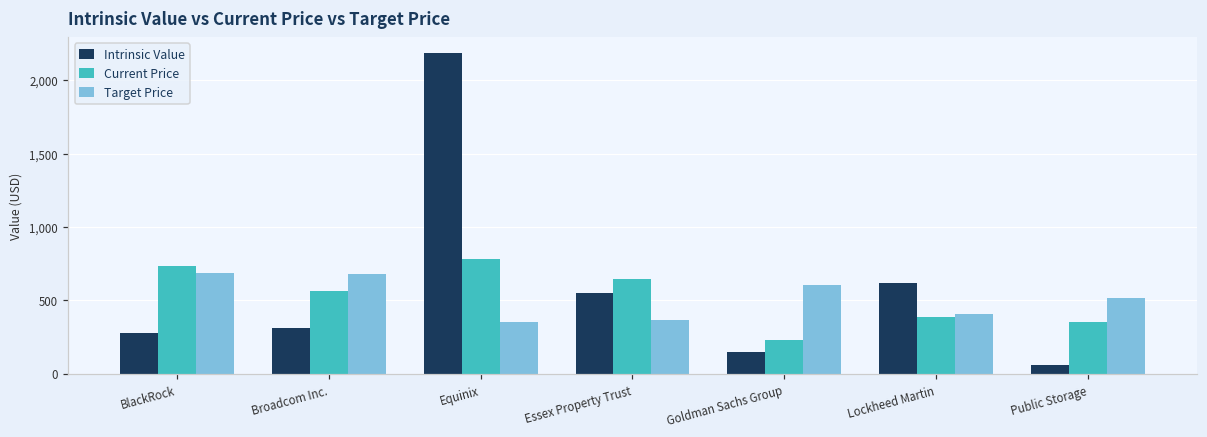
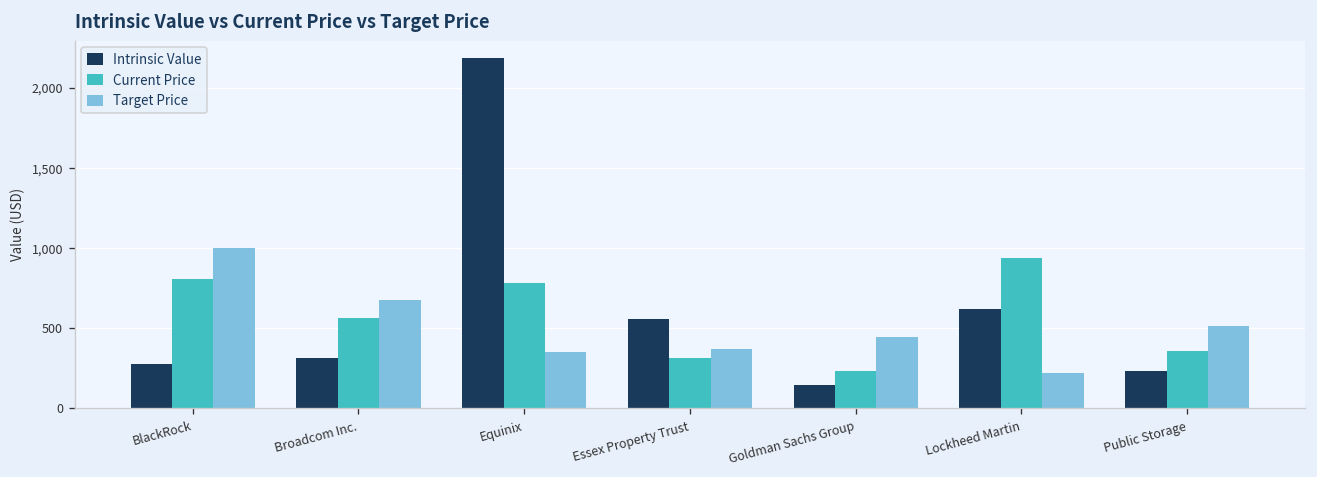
  {
    "Intrinsic Value": {
      "BlackRock": "280",
      "Broadcom Inc.": "310",
      "Equinix": "2,190",
      "Essex Property Trust": "550",
      "Goldman Sachs Group": "150",
      "Lockheed Martin": "620",
-     "Public Storage": "60"
+     "Public Storage": "230"
    },
    "Current Price": {
-     "BlackRock": "730",
+     "BlackRock": "810",
      "Broadcom Inc.": "570",
      "Equinix": "780",
-     "Essex Property Trust": "650",
+     "Essex Property Trust": "310",
      "Goldman Sachs Group": "230",
-     "Lockheed Martin": "390",
+     "Lockheed Martin": "940",
      "Public Storage": "350"
    },
    "Target Price": {
-     "BlackRock": "680",
+     "BlackRock": "1,000",
      "Broadcom Inc.": "680",
      "Equinix": "350",
      "Essex Property Trust": "370",
-     "Goldman Sachs Group": "610",
-     "Lockheed Martin": "410",
+     "Goldman Sachs Group": "440",
+     "Lockheed Martin": "220",
      "Public Storage": "520"
    }
  }
